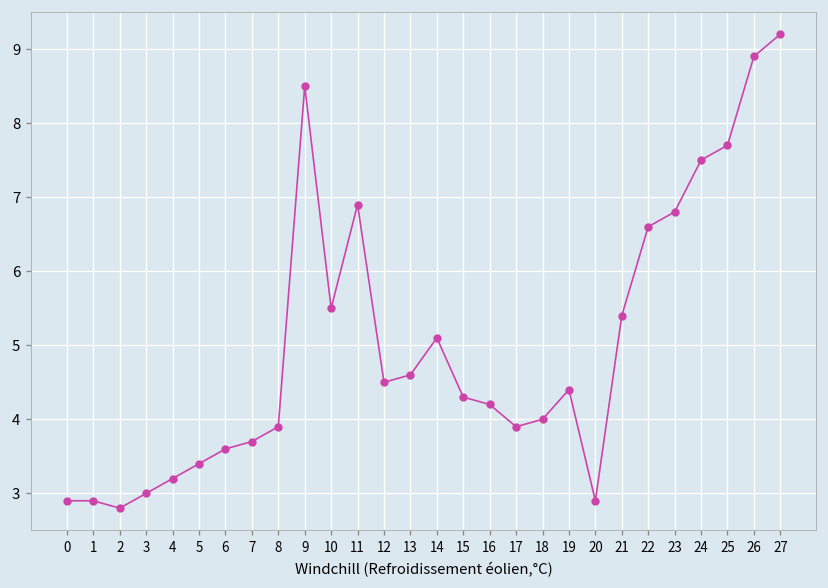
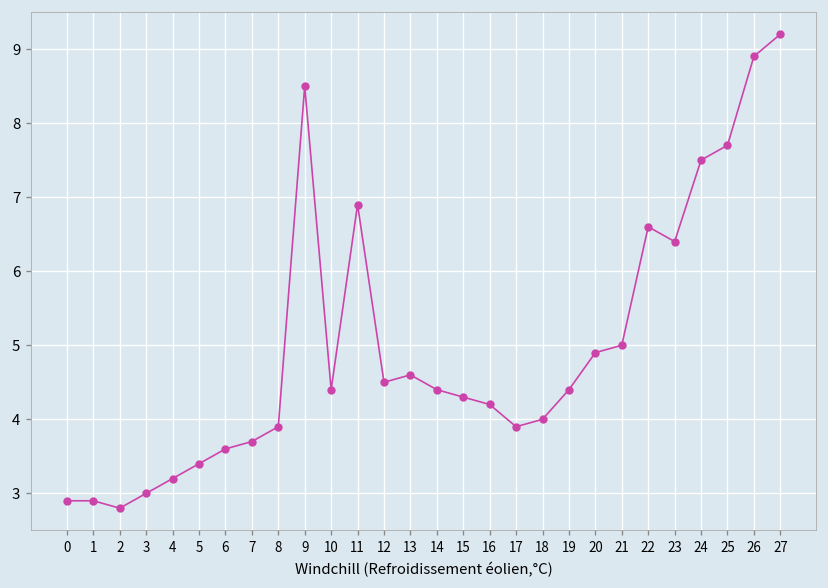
  {
    "0": 2.9,
    "1": 2.9,
    "2": 2.8,
    "3": 3.0,
    "4": 3.2,
    "5": 3.4,
    "6": 3.6,
    "7": 3.7,
    "8": 3.9,
    "9": 8.5,
-   "10": 5.5,
+   "10": 4.4,
    "11": 6.9,
    "12": 4.5,
    "13": 4.6,
-   "14": 5.1,
+   "14": 4.4,
    "15": 4.3,
    "16": 4.2,
    "17": 3.9,
    "18": 4.0,
    "19": 4.4,
-   "20": 2.9,
-   "21": 5.4,
+   "20": 4.9,
+   "21": 5.0,
    "22": 6.6,
-   "23": 6.8,
+   "23": 6.4,
    "24": 7.5,
    "25": 7.7,
    "26": 8.9,
    "27": 9.2
  }
